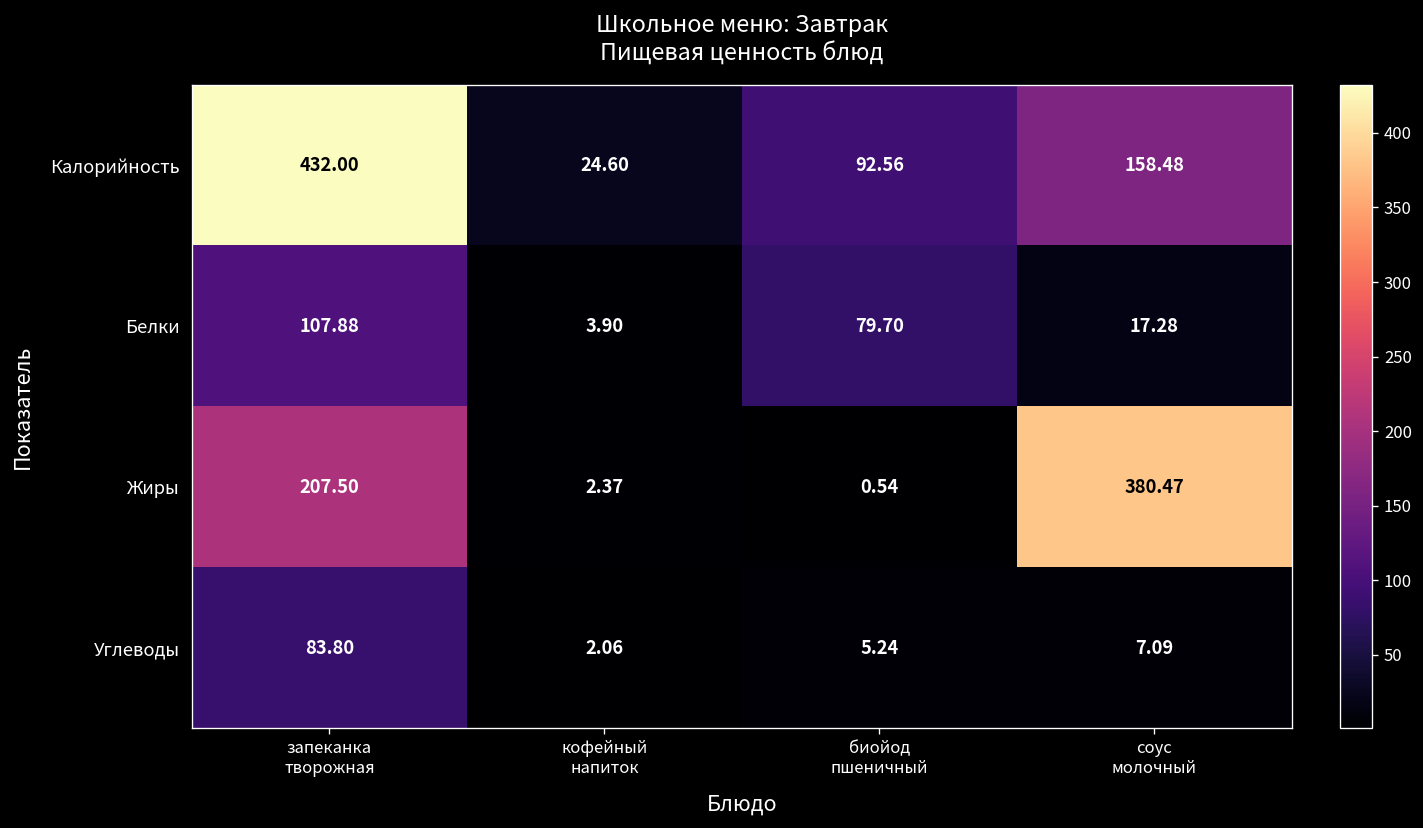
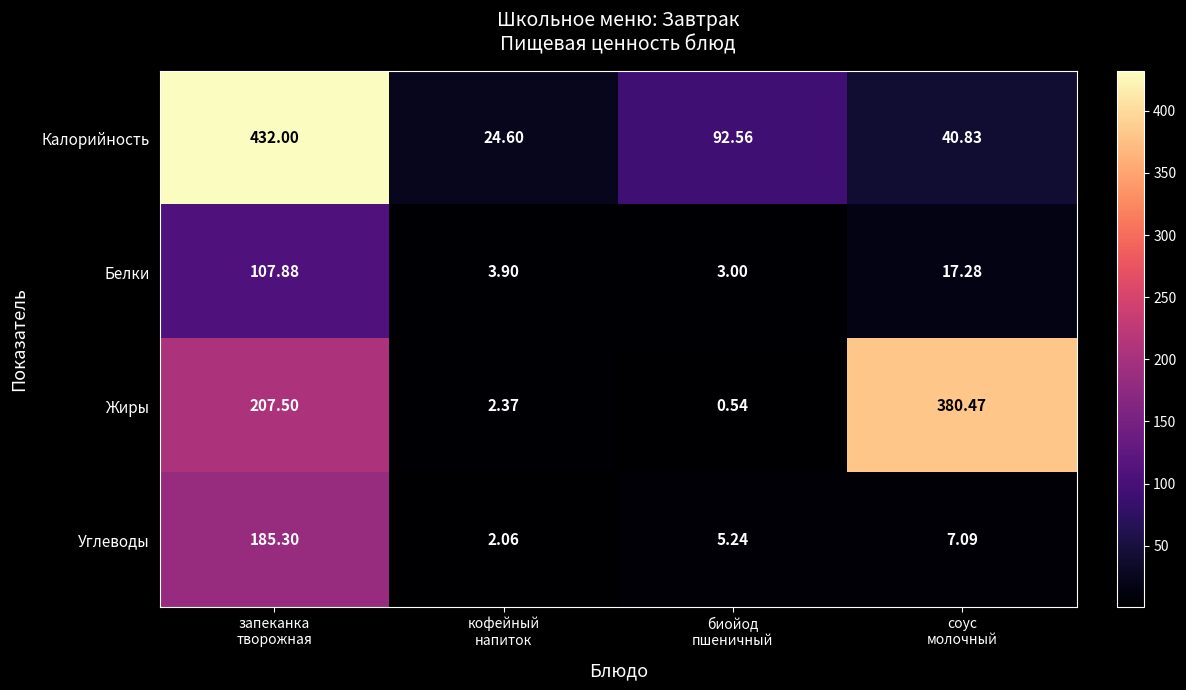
  {
    "Калорийность": {
      "запеканка творожная": 432.00,
      "кофейный напиток": 24.60,
      "биойод пшеничный": 92.56,
-     "соус молочный": 158.48
+     "соус молочный": 40.83
    },
    "Белки": {
      "запеканка творожная": 107.88,
      "кофейный напиток": 3.90,
-     "биойод пшеничный": 79.70,
+     "биойод пшеничный": 3.00,
      "соус молочный": 17.28
    },
    "Жиры": {
      "запеканка творожная": 207.50,
      "кофейный напиток": 2.37,
      "биойод пшеничный": 0.54,
      "соус молочный": 380.47
    },
    "Углеводы": {
-     "запеканка творожная": 83.80,
+     "запеканка творожная": 185.30,
      "кофейный напиток": 2.06,
      "биойод пшеничный": 5.24,
      "соус молочный": 7.09
    }
  }
